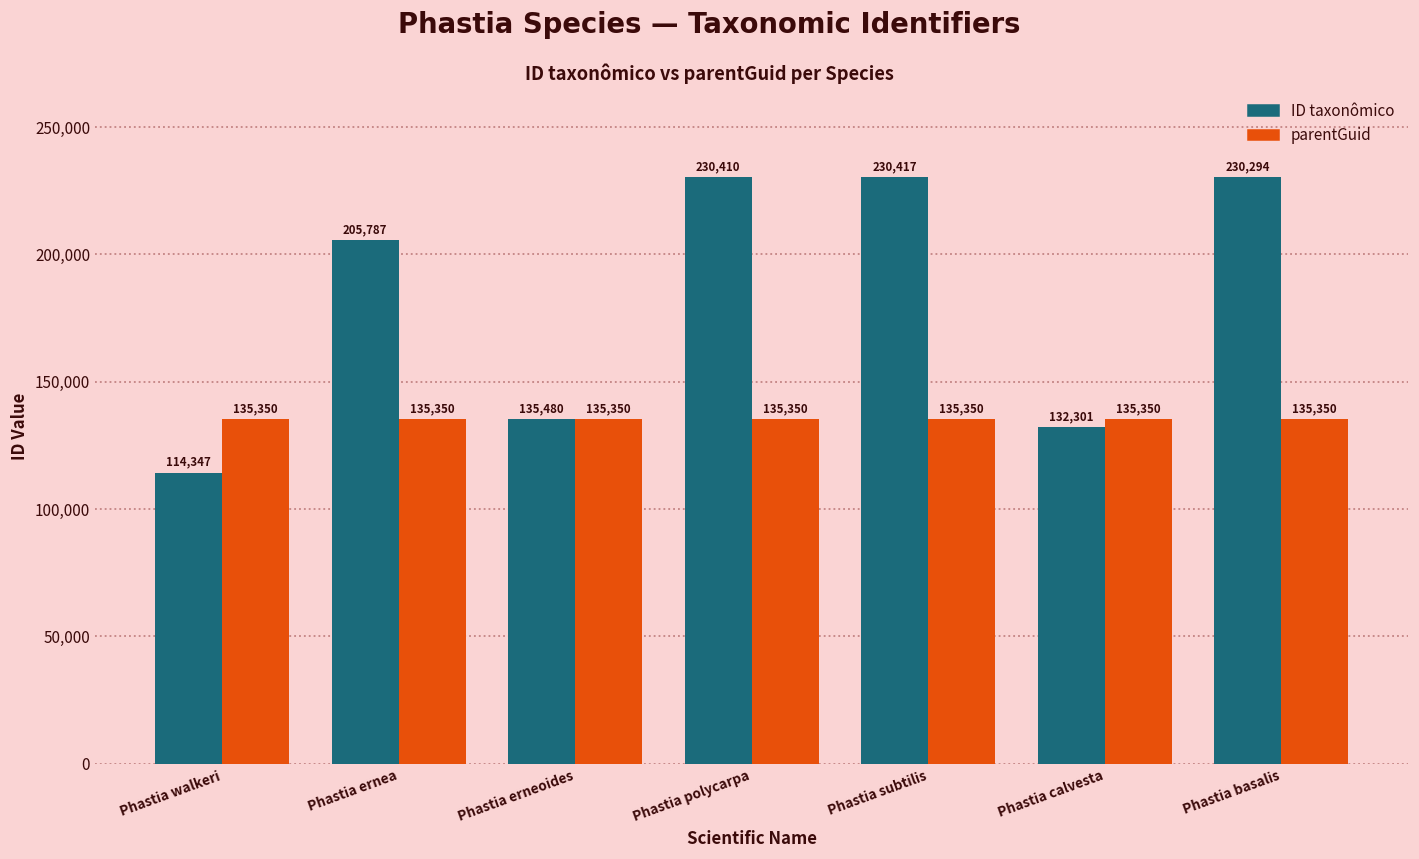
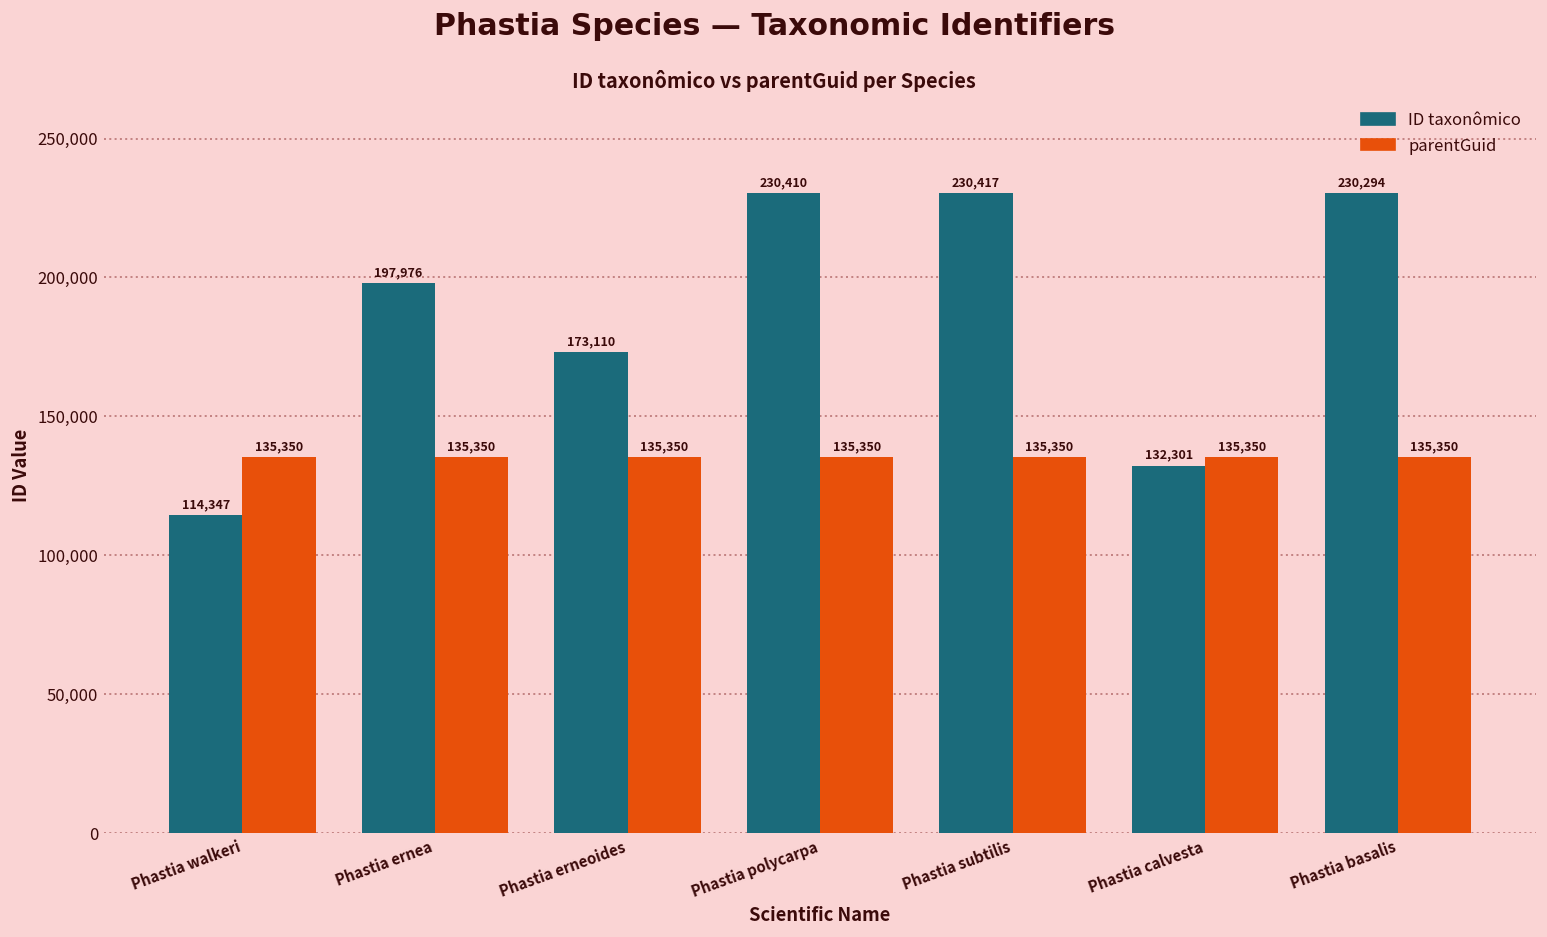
  {
    "ID taxonômico": {
      "Phastia walkeri": "114,347",
-     "Phastia ernea": "205,787",
-     "Phastia erneoides": "135,480",
+     "Phastia ernea": "197,976",
+     "Phastia erneoides": "173,110",
      "Phastia polycarpa": "230,410",
      "Phastia subtilis": "230,417",
      "Phastia calvesta": "132,301",
      "Phastia basalis": "230,294"
    },
    "parentGuid": {
      "Phastia walkeri": "135,350",
      "Phastia ernea": "135,350",
      "Phastia erneoides": "135,350",
      "Phastia polycarpa": "135,350",
      "Phastia subtilis": "135,350",
      "Phastia calvesta": "135,350",
      "Phastia basalis": "135,350"
    }
  }
